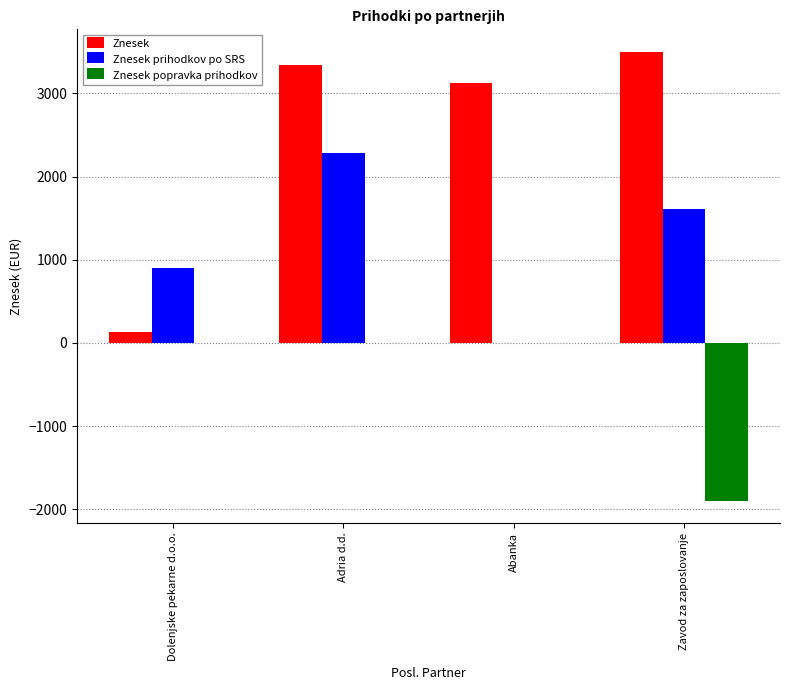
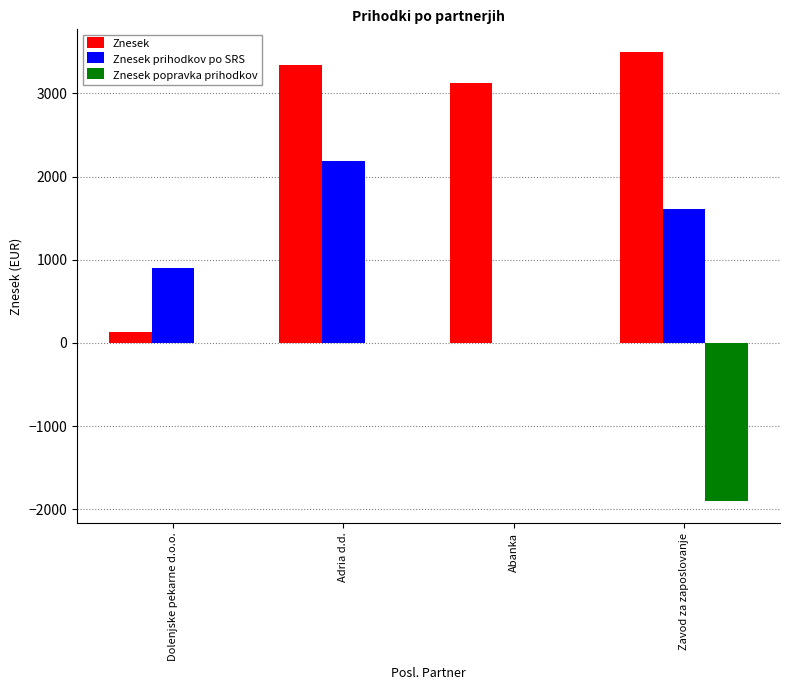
  {
    "Znesek": {
      "Dolenjske pekarne d.o.o.": 100,
      "Adria d.d.": 3300,
      "Abanka": 3100,
      "Zavod za zaposlovanje": 3500
    },
    "Znesek prihodkov po SRS": {
      "Dolenjske pekarne d.o.o.": 900,
-     "Adria d.d.": 2300,
+     "Adria d.d.": 2200,
      "Zavod za zaposlovanje": 1600
    },
    "Znesek popravka prihodkov": {
      "Dolenjske pekarne d.o.o.": 0,
      "Adria d.d.": 0,
      "Abanka": 0,
      "Zavod za zaposlovanje": -1900
    }
  }
